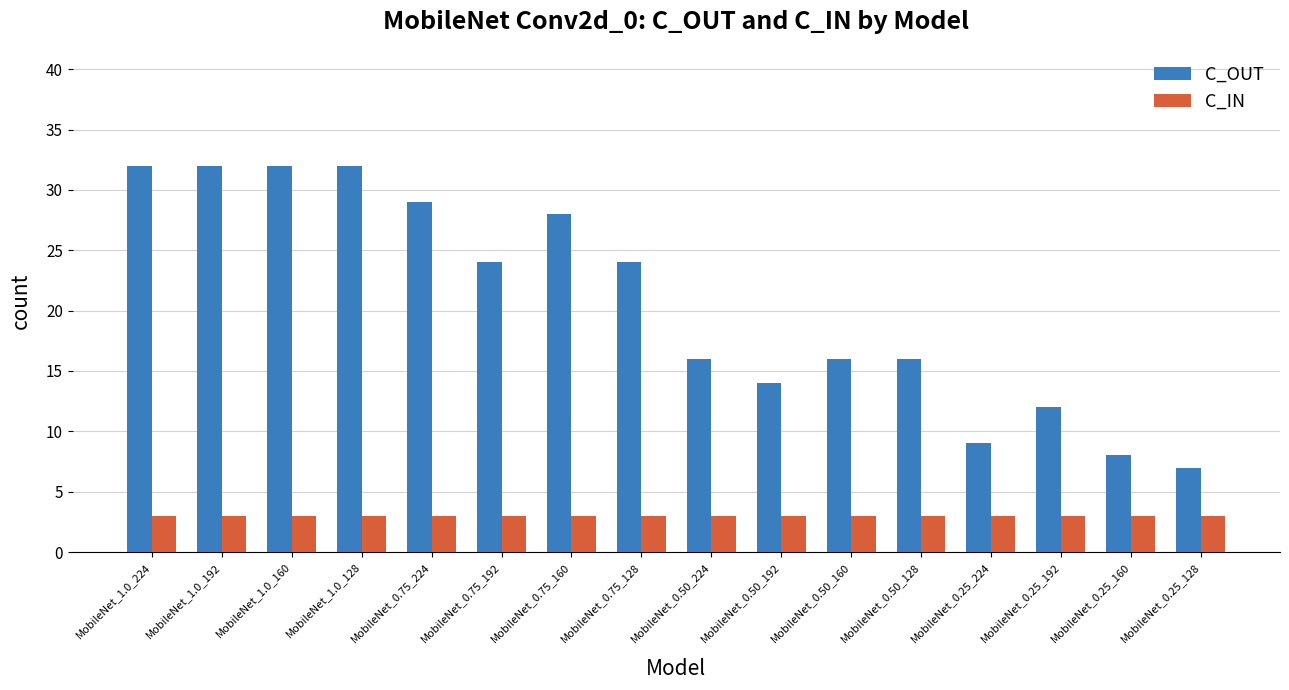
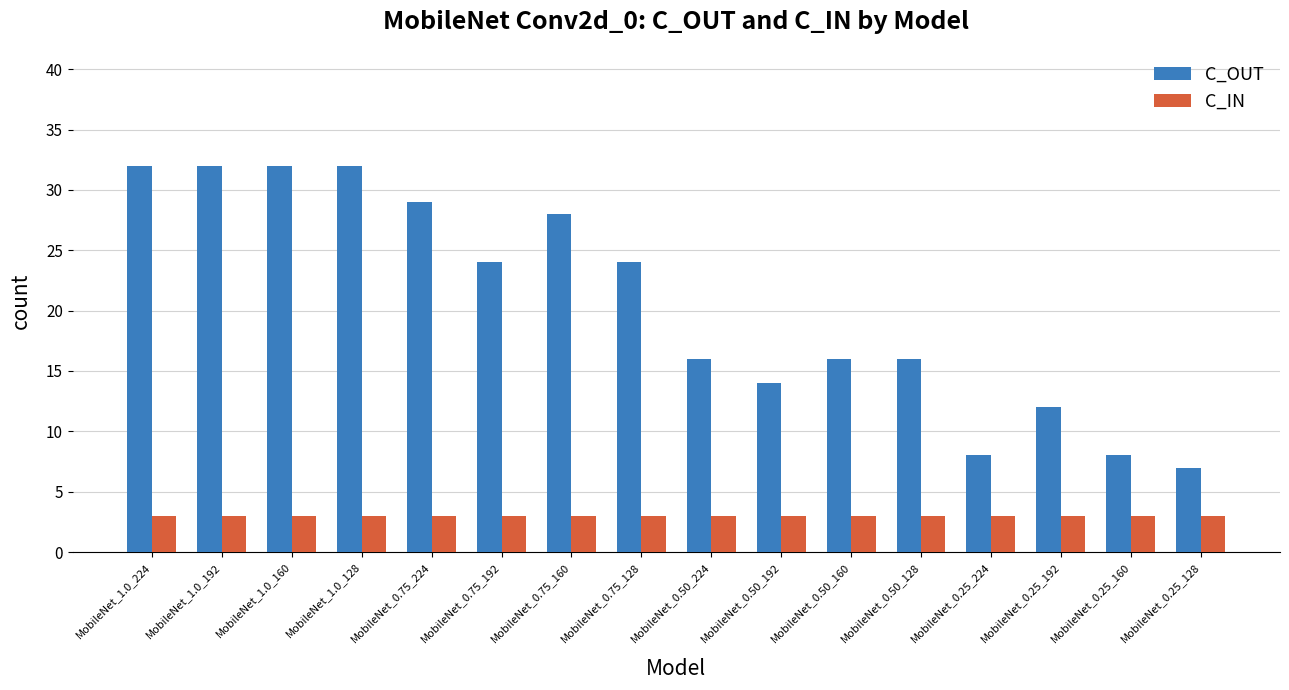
  {
    "C_OUT": {
      "MobileNet_1.0_224": 32,
      "MobileNet_1.0_192": 32,
      "MobileNet_1.0_160": 32,
      "MobileNet_1.0_128": 32,
      "MobileNet_0.75_224": 29,
      "MobileNet_0.75_192": 24,
      "MobileNet_0.75_160": 28,
      "MobileNet_0.75_128": 24,
      "MobileNet_0.50_224": 16,
      "MobileNet_0.50_192": 14,
      "MobileNet_0.50_160": 16,
      "MobileNet_0.50_128": 16,
-     "MobileNet_0.25_224": 9,
+     "MobileNet_0.25_224": 8,
      "MobileNet_0.25_192": 12,
      "MobileNet_0.25_160": 8,
      "MobileNet_0.25_128": 7
    },
    "C_IN": {
      "MobileNet_1.0_224": 3,
      "MobileNet_1.0_192": 3,
      "MobileNet_1.0_160": 3,
      "MobileNet_1.0_128": 3,
      "MobileNet_0.75_224": 3,
      "MobileNet_0.75_192": 3,
      "MobileNet_0.75_160": 3,
      "MobileNet_0.75_128": 3,
      "MobileNet_0.50_224": 3,
      "MobileNet_0.50_192": 3,
      "MobileNet_0.50_160": 3,
      "MobileNet_0.50_128": 3,
      "MobileNet_0.25_224": 3,
      "MobileNet_0.25_192": 3,
      "MobileNet_0.25_160": 3,
      "MobileNet_0.25_128": 3
    }
  }
